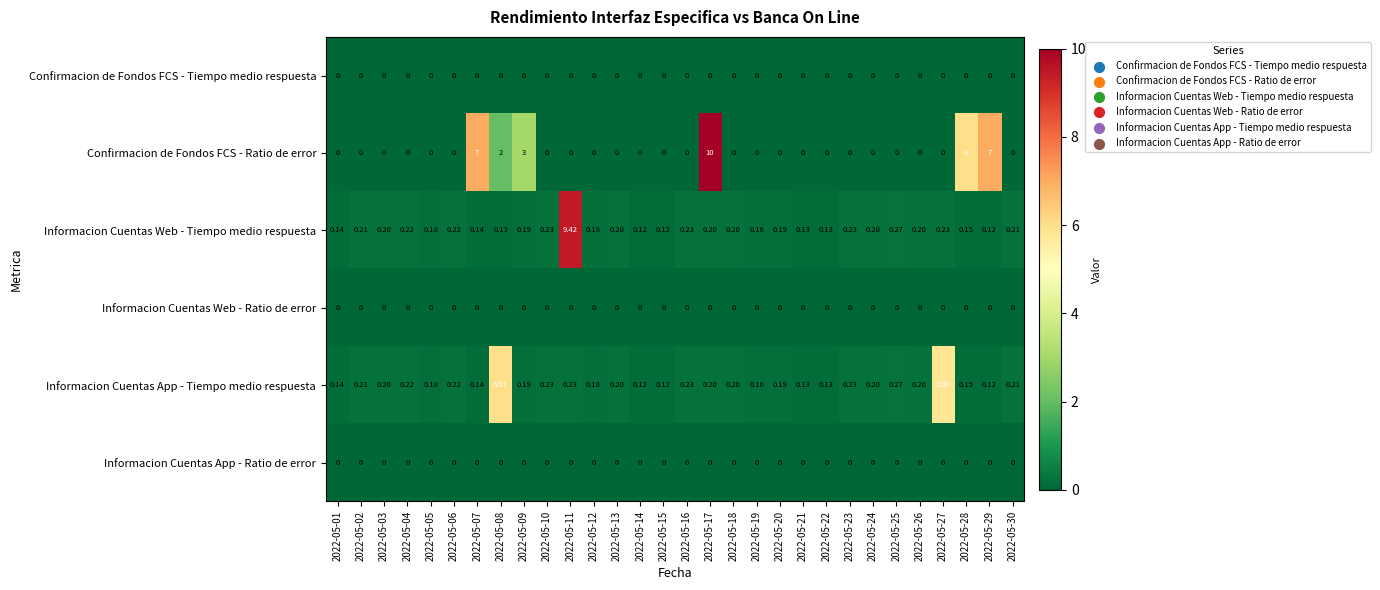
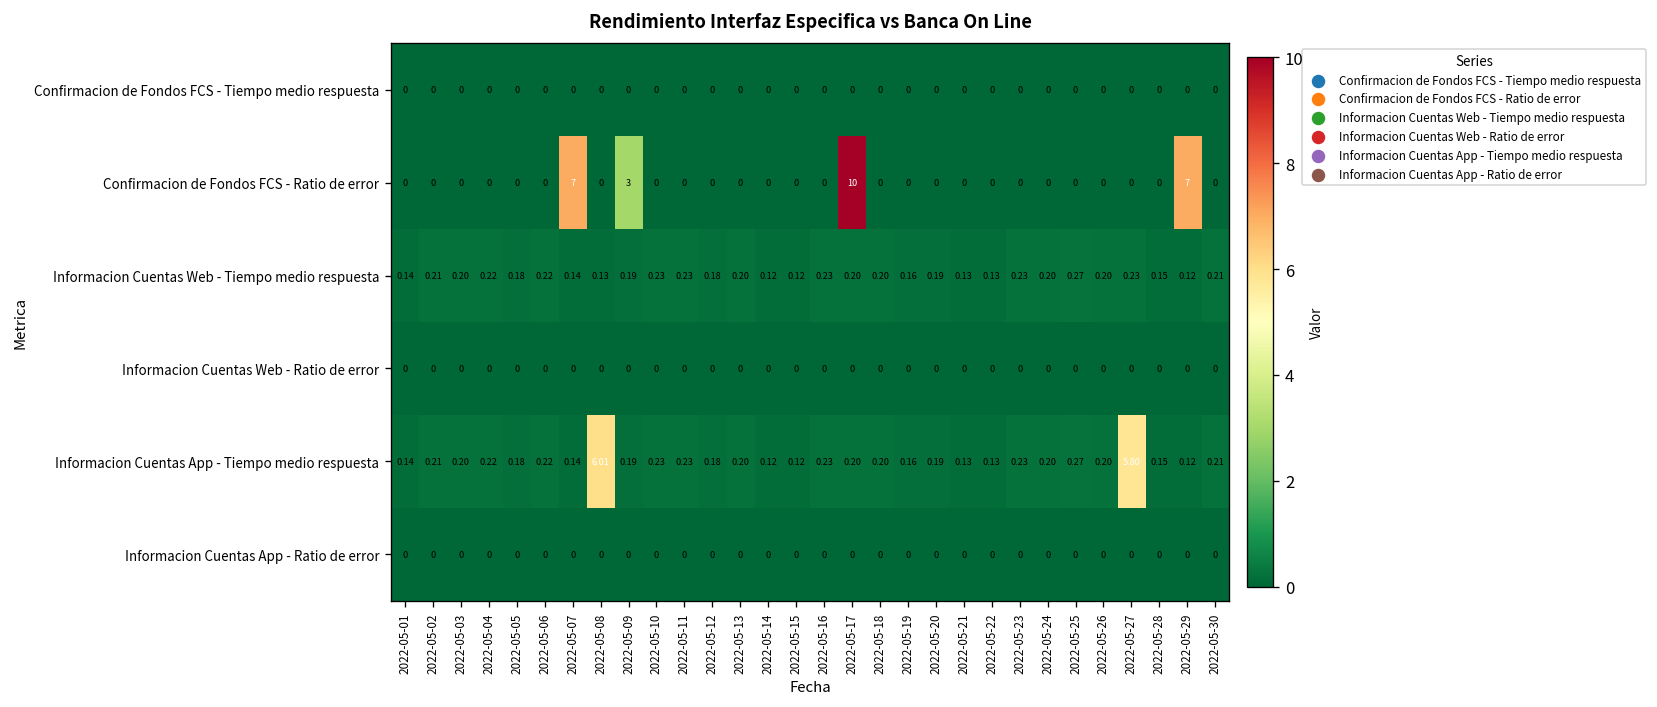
  {
    "Confirmacion de Fondos FCS - Tiempo medio respuesta": {
      "2022-05-01": 0,
      "2022-05-02": 0,
      "2022-05-03": 0,
      "2022-05-04": 0,
      "2022-05-05": 0,
      "2022-05-06": 0,
      "2022-05-07": 0,
      "2022-05-08": 0,
      "2022-05-09": 0,
      "2022-05-10": 0,
      "2022-05-11": 0,
      "2022-05-12": 0,
      "2022-05-13": 0,
      "2022-05-14": 0,
      "2022-05-15": 0,
      "2022-05-16": 0,
      "2022-05-17": 0,
      "2022-05-18": 0,
      "2022-05-19": 0,
      "2022-05-20": 0,
      "2022-05-21": 0,
      "2022-05-22": 0,
      "2022-05-23": 0,
      "2022-05-24": 0,
      "2022-05-25": 0,
      "2022-05-26": 0,
      "2022-05-27": 0,
      "2022-05-28": 0,
      "2022-05-29": 0,
      "2022-05-30": 0
    },
    "Confirmacion de Fondos FCS - Ratio de error": {
      "2022-05-01": 0,
      "2022-05-02": 0,
      "2022-05-03": 0,
      "2022-05-04": 0,
      "2022-05-05": 0,
      "2022-05-06": 0,
      "2022-05-07": 7,
-     "2022-05-08": 2,
+     "2022-05-08": 0,
      "2022-05-09": 3,
      "2022-05-10": 0,
      "2022-05-11": 0,
      "2022-05-12": 0,
      "2022-05-13": 0,
      "2022-05-14": 0,
      "2022-05-15": 0,
      "2022-05-16": 0,
      "2022-05-17": 10,
      "2022-05-18": 0,
      "2022-05-19": 0,
      "2022-05-20": 0,
      "2022-05-21": 0,
      "2022-05-22": 0,
      "2022-05-23": 0,
      "2022-05-24": 0,
      "2022-05-25": 0,
      "2022-05-26": 0,
      "2022-05-27": 0,
-     "2022-05-28": 6,
+     "2022-05-28": 0,
      "2022-05-29": 7,
      "2022-05-30": 0
    },
    "Informacion Cuentas Web - Tiempo medio respuesta": {
      "2022-05-01": 0.14,
      "2022-05-02": 0.21,
      "2022-05-03": 0.20,
      "2022-05-04": 0.22,
      "2022-05-05": 0.18,
      "2022-05-06": 0.22,
      "2022-05-07": 0.14,
      "2022-05-08": 0.13,
      "2022-05-09": 0.19,
      "2022-05-10": 0.23,
-     "2022-05-11": 9.42,
+     "2022-05-11": 0.23,
      "2022-05-12": 0.18,
      "2022-05-13": 0.20,
      "2022-05-14": 0.12,
      "2022-05-15": 0.12,
      "2022-05-16": 0.23,
      "2022-05-17": 0.20,
      "2022-05-18": 0.20,
      "2022-05-19": 0.16,
      "2022-05-20": 0.19,
      "2022-05-21": 0.13,
      "2022-05-22": 0.13,
      "2022-05-23": 0.23,
      "2022-05-24": 0.20,
      "2022-05-25": 0.27,
      "2022-05-26": 0.20,
      "2022-05-27": 0.23,
      "2022-05-28": 0.15,
      "2022-05-29": 0.12,
      "2022-05-30": 0.21
    },
    "Informacion Cuentas Web - Ratio de error": {
      "2022-05-01": 0,
      "2022-05-02": 0,
      "2022-05-03": 0,
      "2022-05-04": 0,
      "2022-05-05": 0,
      "2022-05-06": 0,
      "2022-05-07": 0,
      "2022-05-08": 0,
      "2022-05-09": 0,
      "2022-05-10": 0,
      "2022-05-11": 0,
      "2022-05-12": 0,
      "2022-05-13": 0,
      "2022-05-14": 0,
      "2022-05-15": 0,
      "2022-05-16": 0,
      "2022-05-17": 0,
      "2022-05-18": 0,
      "2022-05-19": 0,
      "2022-05-20": 0,
      "2022-05-21": 0,
      "2022-05-22": 0,
      "2022-05-23": 0,
      "2022-05-24": 0,
      "2022-05-25": 0,
      "2022-05-26": 0,
      "2022-05-27": 0,
      "2022-05-28": 0,
      "2022-05-29": 0,
      "2022-05-30": 0
    },
    "Informacion Cuentas App - Tiempo medio respuesta": {
      "2022-05-01": 0.14,
      "2022-05-02": 0.21,
      "2022-05-03": 0.20,
      "2022-05-04": 0.22,
      "2022-05-05": 0.18,
      "2022-05-06": 0.22,
      "2022-05-07": 0.14,
      "2022-05-08": 6.01,
      "2022-05-09": 0.19,
      "2022-05-10": 0.23,
      "2022-05-11": 0.23,
      "2022-05-12": 0.18,
      "2022-05-13": 0.20,
      "2022-05-14": 0.12,
      "2022-05-15": 0.12,
      "2022-05-16": 0.23,
      "2022-05-17": 0.20,
      "2022-05-18": 0.20,
      "2022-05-19": 0.16,
      "2022-05-20": 0.19,
      "2022-05-21": 0.13,
      "2022-05-22": 0.13,
      "2022-05-23": 0.23,
      "2022-05-24": 0.20,
      "2022-05-25": 0.27,
      "2022-05-26": 0.20,
      "2022-05-27": 5.80,
      "2022-05-28": 0.15,
      "2022-05-29": 0.12,
      "2022-05-30": 0.21
    },
    "Informacion Cuentas App - Ratio de error": {
      "2022-05-01": 0,
      "2022-05-02": 0,
      "2022-05-03": 0,
      "2022-05-04": 0,
      "2022-05-05": 0,
      "2022-05-06": 0,
      "2022-05-07": 0,
      "2022-05-08": 0,
      "2022-05-09": 0,
      "2022-05-10": 0,
      "2022-05-11": 0,
      "2022-05-12": 0,
      "2022-05-13": 0,
      "2022-05-14": 0,
      "2022-05-15": 0,
      "2022-05-16": 0,
      "2022-05-17": 0,
      "2022-05-18": 0,
      "2022-05-19": 0,
      "2022-05-20": 0,
      "2022-05-21": 0,
      "2022-05-22": 0,
      "2022-05-23": 0,
      "2022-05-24": 0,
      "2022-05-25": 0,
      "2022-05-26": 0,
      "2022-05-27": 0,
      "2022-05-28": 0,
      "2022-05-29": 0,
      "2022-05-30": 0
    }
  }
